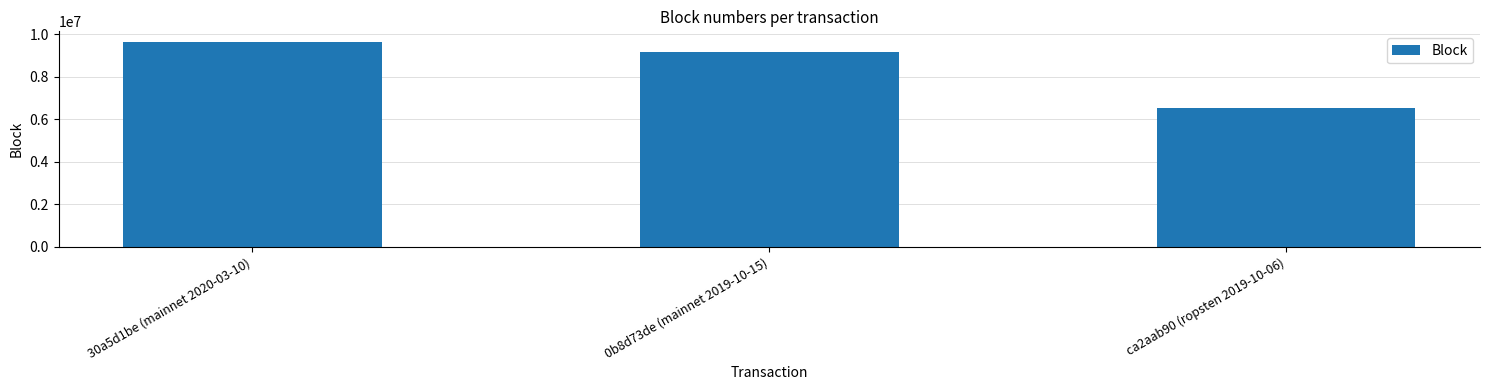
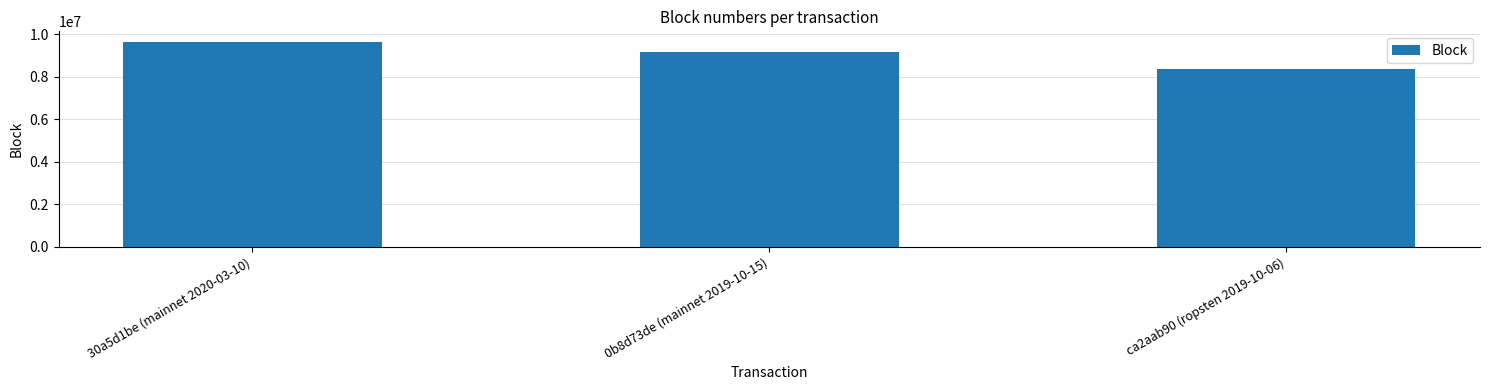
  {
    "30a5d1be (mainnet 2020-03-10)": 9600000,
    "0b8d73de (mainnet 2019-10-15)": 9100000,
-   "ca2aab90 (ropsten 2019-10-06)": 6500000
+   "ca2aab90 (ropsten 2019-10-06)": 8400000
  }
